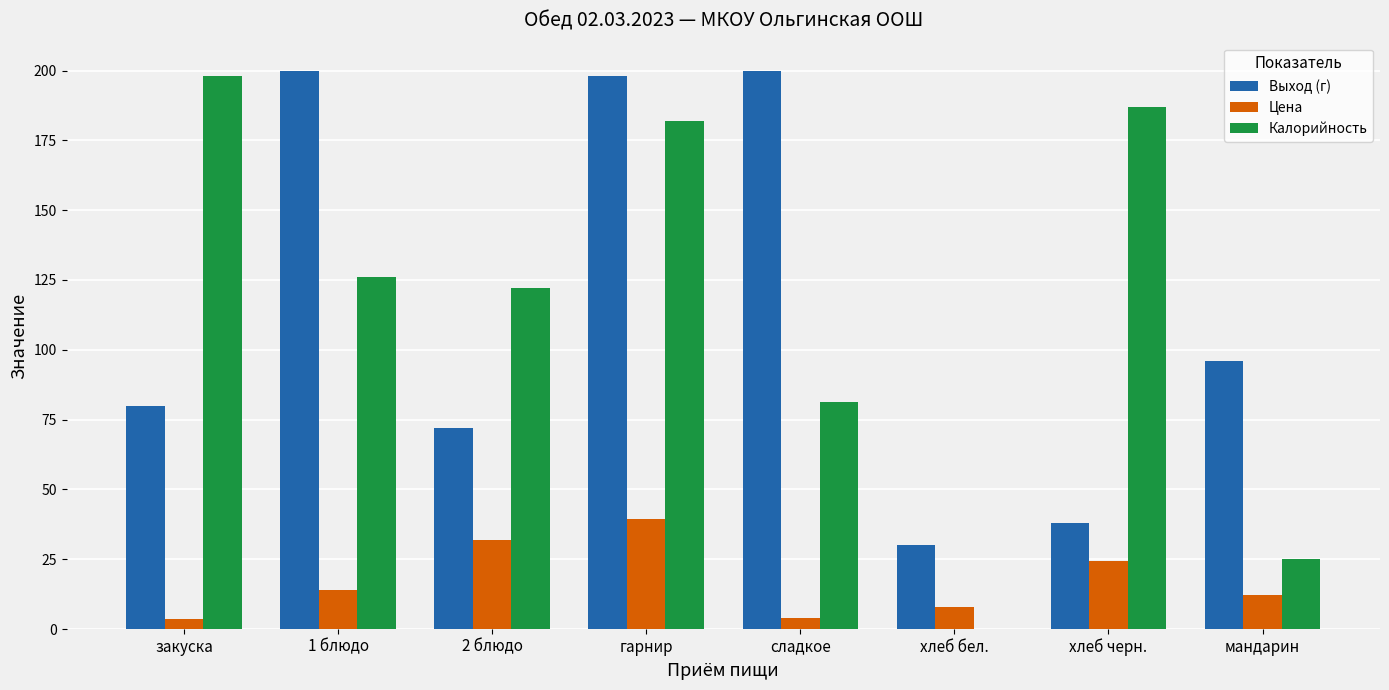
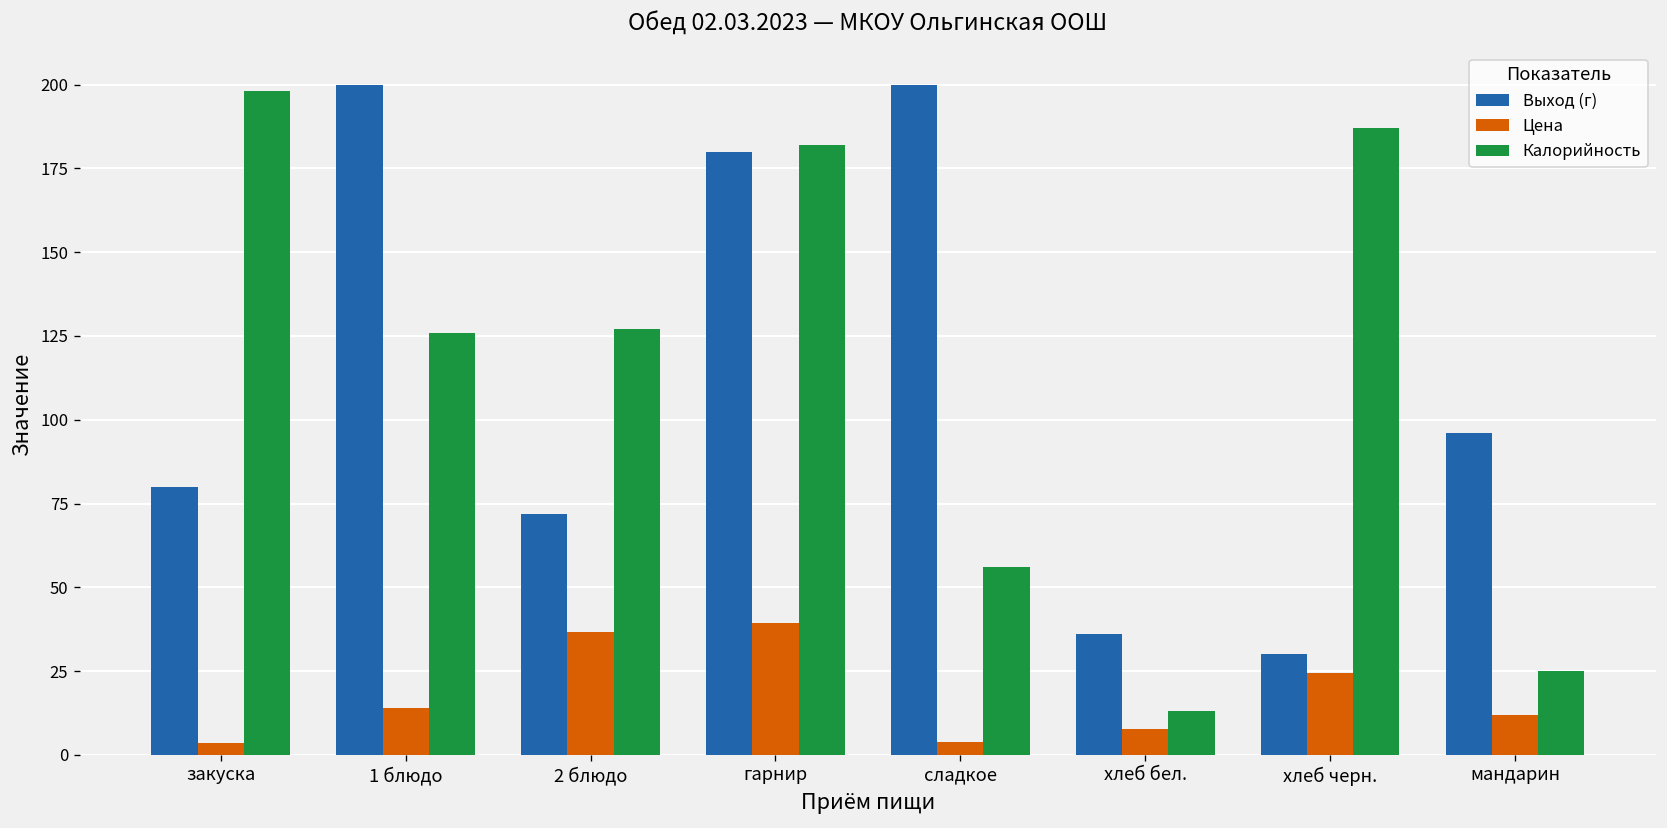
  {
    "Выход (г)": {
      "закуска": 80,
      "1 блюдо": 200,
      "2 блюдо": 72,
-     "гарнир": 198,
+     "гарнир": 180,
      "сладкое": 200,
-     "хлеб бел.": 30,
-     "хлеб черн.": 38,
+     "хлеб бел.": 36,
+     "хлеб черн.": 30,
      "мандарин": 96
    },
    "Цена": {
      "закуска": 4,
      "1 блюдо": 14,
-     "2 блюдо": 32,
+     "2 блюдо": 37,
      "гарнир": 39,
      "сладкое": 4,
      "хлеб бел.": 8,
      "хлеб черн.": 24,
      "мандарин": 12
    },
    "Калорийность": {
      "закуска": 198,
      "1 блюдо": 126,
-     "2 блюдо": 122,
+     "2 блюдо": 127,
      "гарнир": 182,
-     "сладкое": 81,
-     "хлеб бел.": 0,
+     "сладкое": 56,
+     "хлеб бел.": 13,
      "хлеб черн.": 187,
      "мандарин": 25
    }
  }
